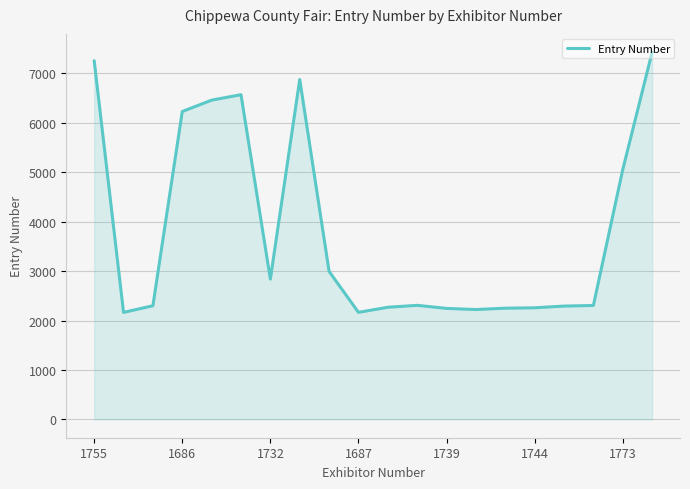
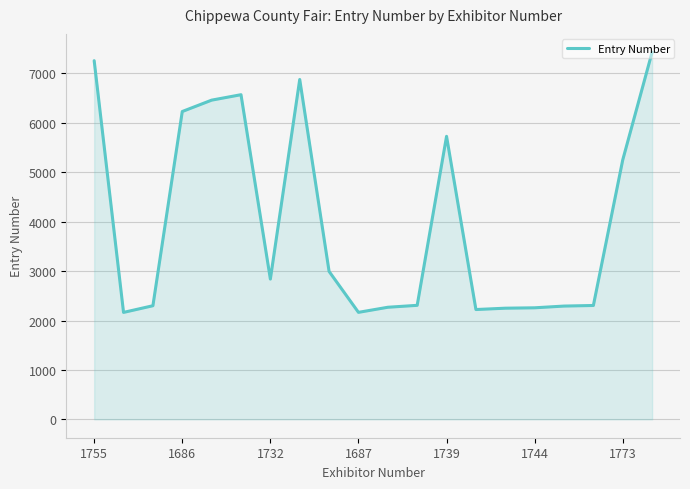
  {
    "1755": 7300,
    "1686": 6200,
    "1732": 2800,
    "1687": 2200,
-   "1739": 2200,
+   "1739": 5700,
    "1744": 2300,
-   "1773": 5100
+   "1773": 5200
  }
